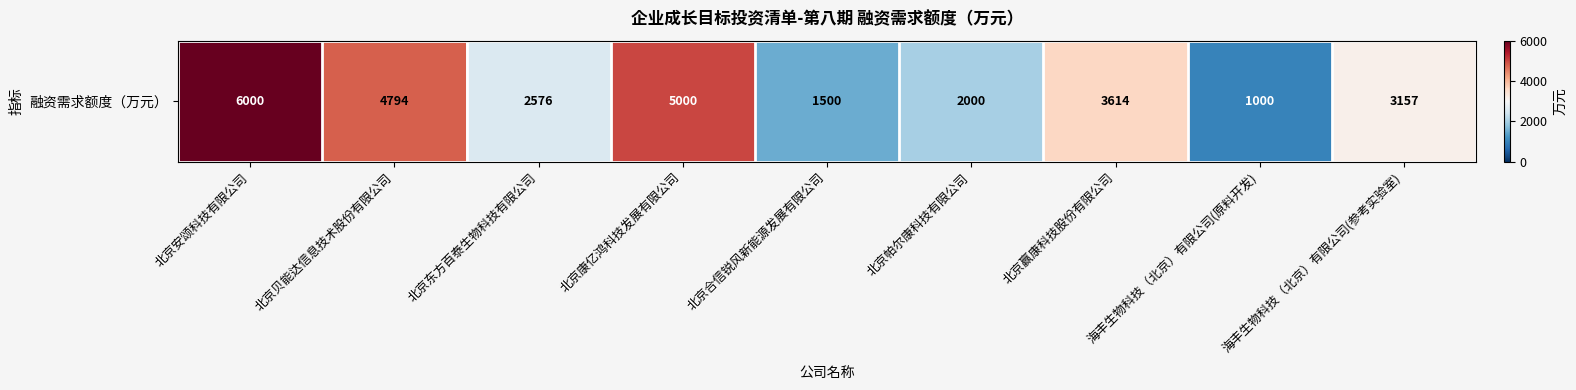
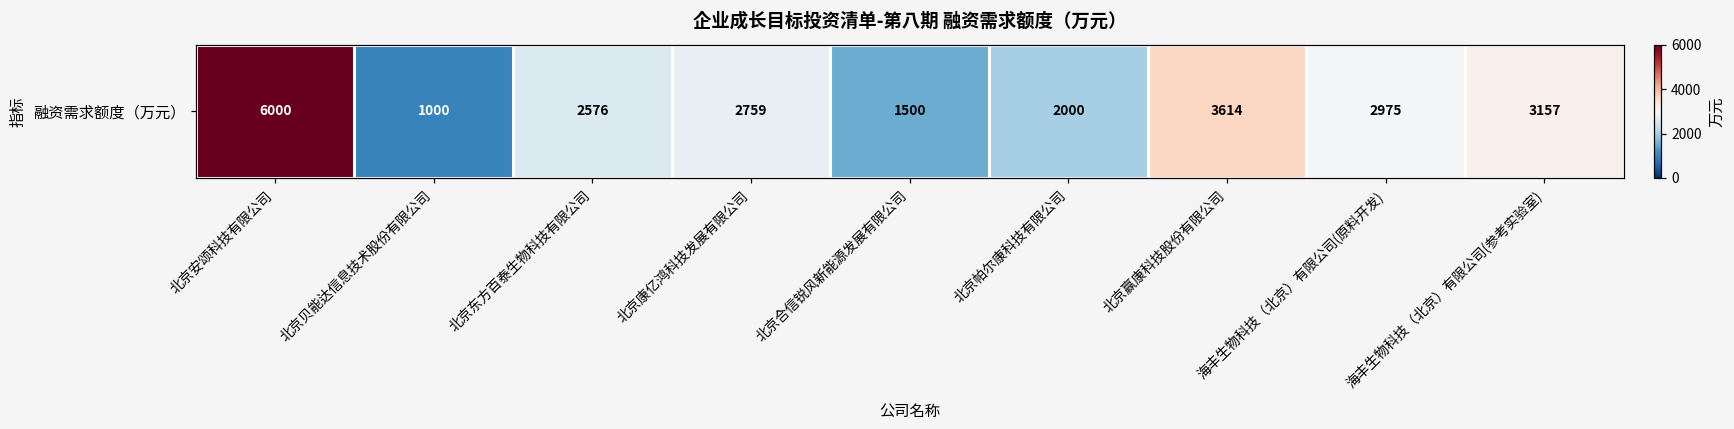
  {
    "融资需求额度（万元）": {
      "北京安颂科技有限公司": 6000,
-     "北京贝能达信息技术股份有限公司": 4794,
+     "北京贝能达信息技术股份有限公司": 1000,
      "北京东方百泰生物科技有限公司": 2576,
-     "北京康亿鸿科技发展有限公司": 5000,
+     "北京康亿鸿科技发展有限公司": 2759,
      "北京合信锐风新能源发展有限公司": 1500,
      "北京帕尔康科技有限公司": 2000,
      "北京赢康科技股份有限公司": 3614,
-     "海丰生物科技（北京）有限公司(原料开发)": 1000,
+     "海丰生物科技（北京）有限公司(原料开发)": 2975,
      "海丰生物科技（北京）有限公司(参考实验室)": 3157
    }
  }
